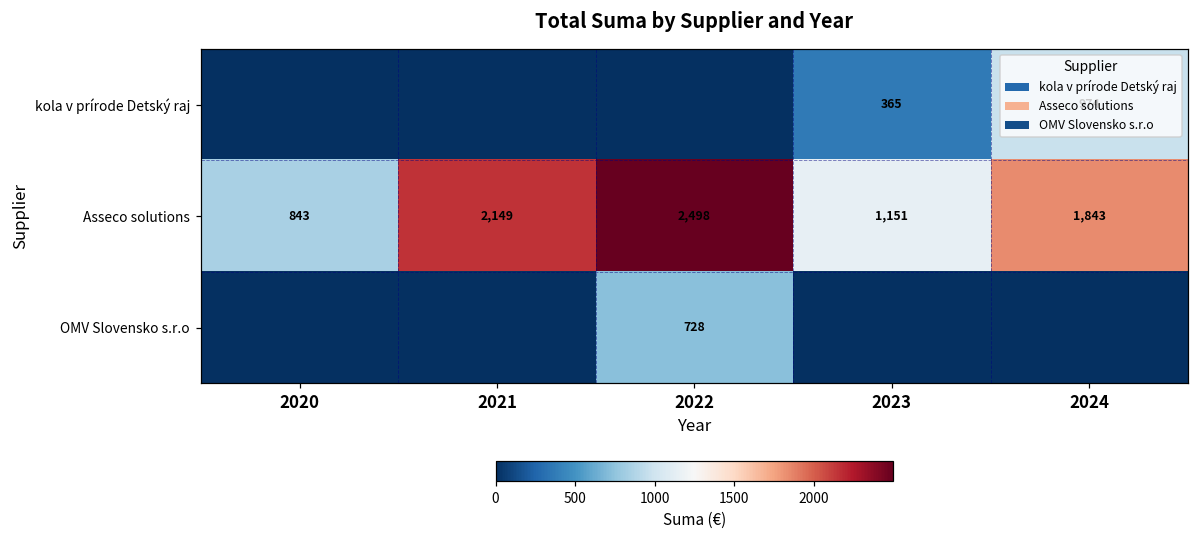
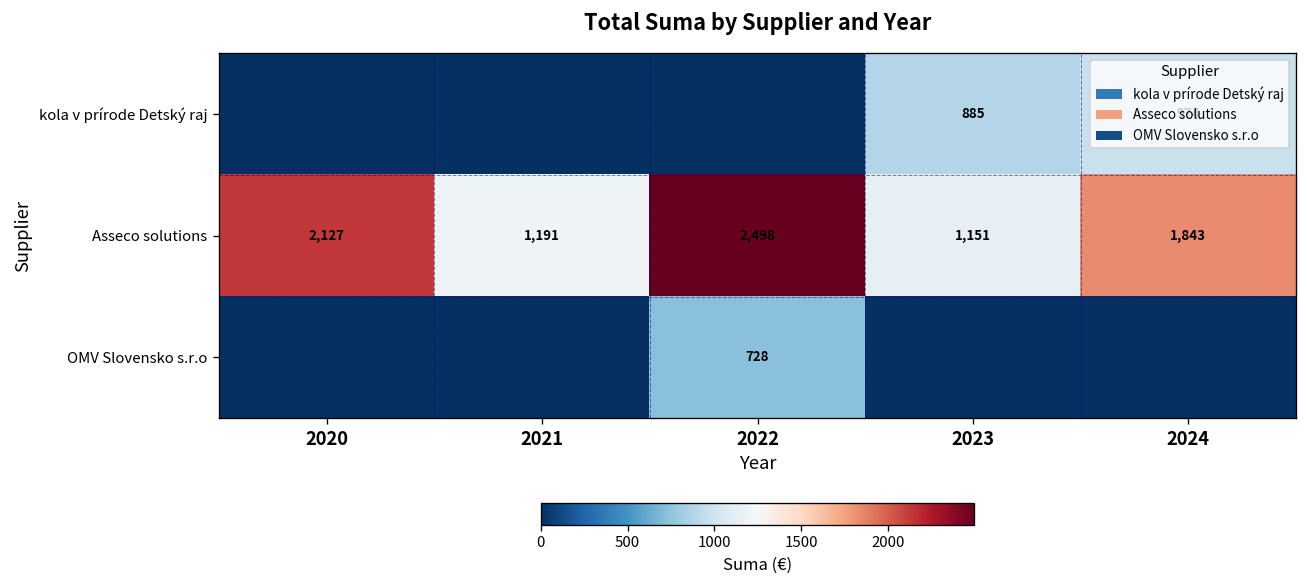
  {
    "kola v prírode Detský raj": {
-     "2023": "365"
+     "2023": "885"
    },
    "Asseco solutions": {
-     "2020": "843",
-     "2021": "2,149",
+     "2020": "2,127",
+     "2021": "1,191",
      "2022": "2,498",
      "2023": "1,151",
      "2024": "1,843"
    },
    "OMV Slovensko s.r.o": {
      "2022": "728"
    }
  }
